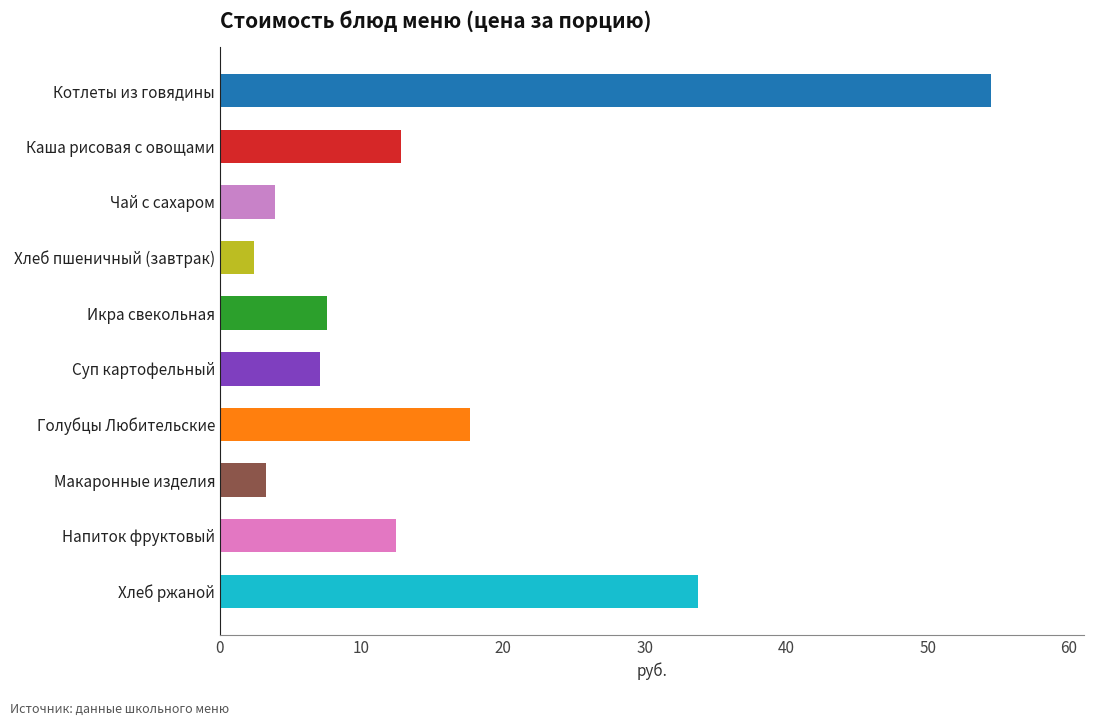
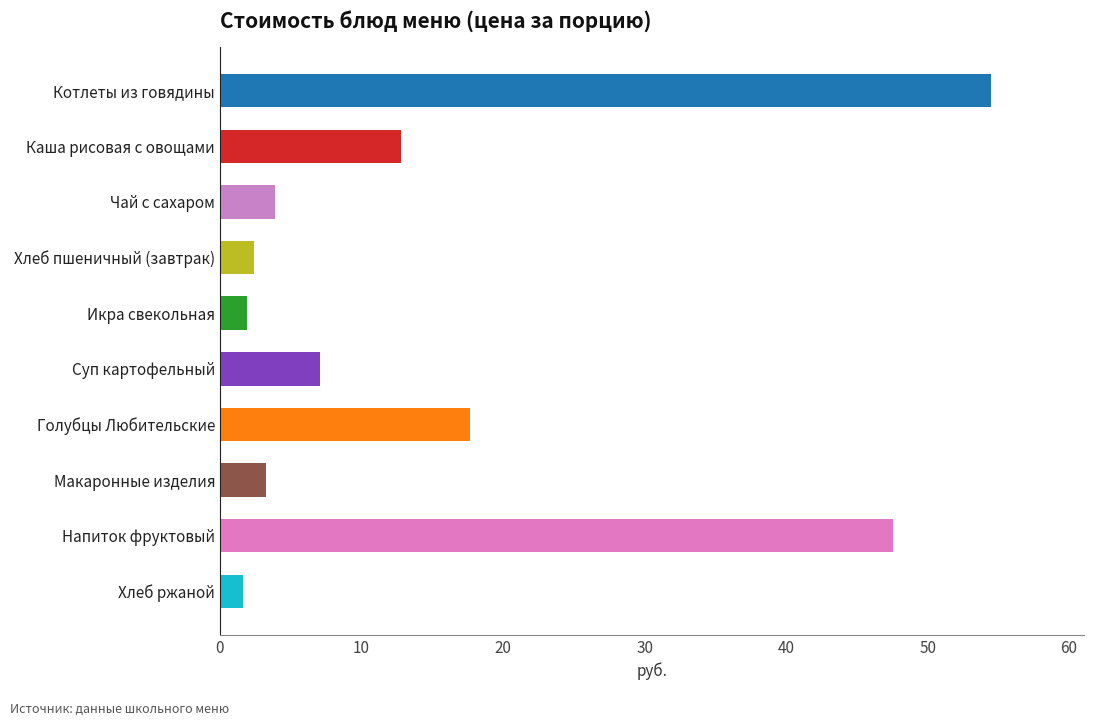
  {
    "Котлеты из говядины": 54.5,
    "Каша рисовая с овощами": 12.8,
    "Чай с сахаром": 3.9,
    "Хлеб пшеничный (завтрак)": 2.4,
-   "Икра свекольная": 7.6,
+   "Икра свекольная": 1.9,
    "Суп картофельный": 7.0,
    "Голубцы Любительские": 17.7,
    "Макаронные изделия": 3.3,
-   "Напиток фруктовый": 12.4,
-   "Хлеб ржаной": 33.8
+   "Напиток фруктовый": 47.6,
+   "Хлеб ржаной": 1.6
  }
